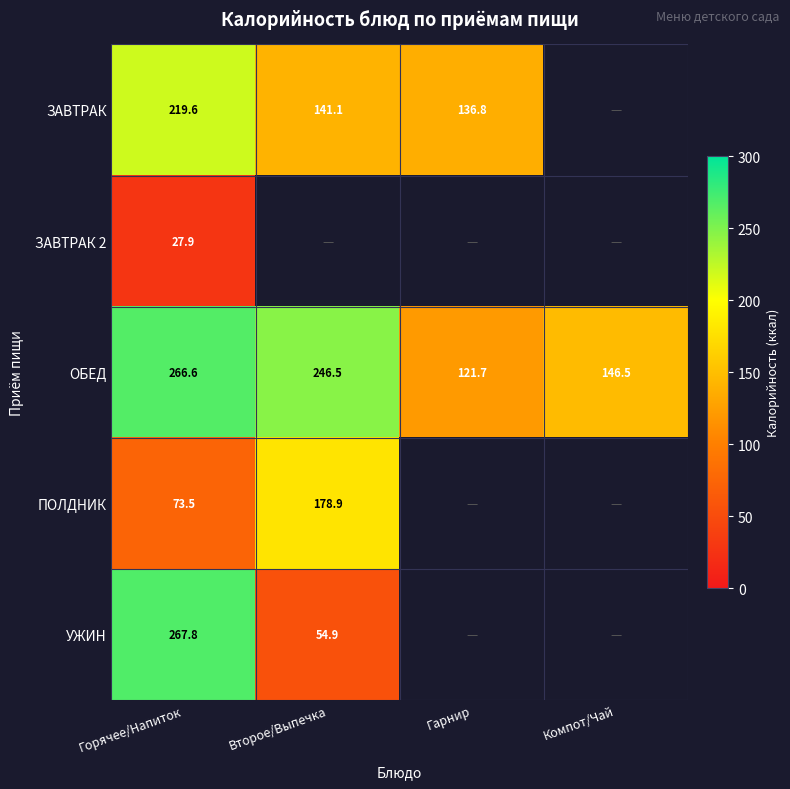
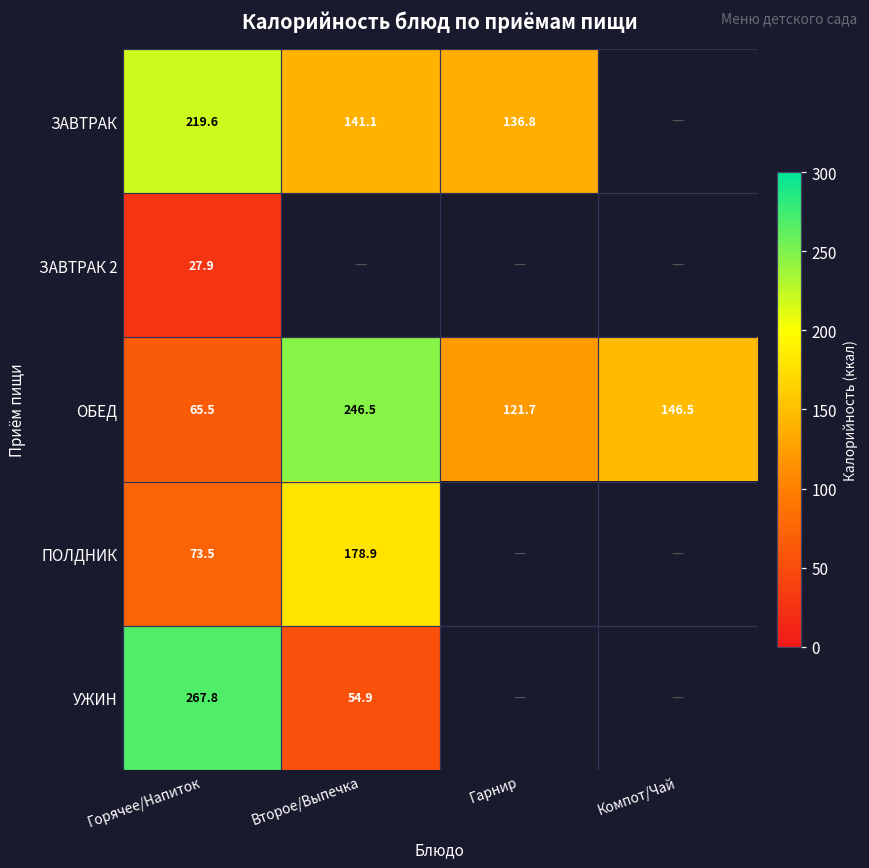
  {
    "ЗАВТРАК": {
      "Горячее/Напиток": 219.6,
      "Второе/Выпечка": 141.1,
      "Гарнир": 136.8
    },
    "ЗАВТРАК 2": {
      "Горячее/Напиток": 27.9
    },
    "ОБЕД": {
-     "Горячее/Напиток": 266.6,
+     "Горячее/Напиток": 65.5,
      "Второе/Выпечка": 246.5,
      "Гарнир": 121.7,
      "Компот/Чай": 146.5
    },
    "ПОЛДНИК": {
      "Горячее/Напиток": 73.5,
      "Второе/Выпечка": 178.9
    },
    "УЖИН": {
      "Горячее/Напиток": 267.8,
      "Второе/Выпечка": 54.9
    }
  }
